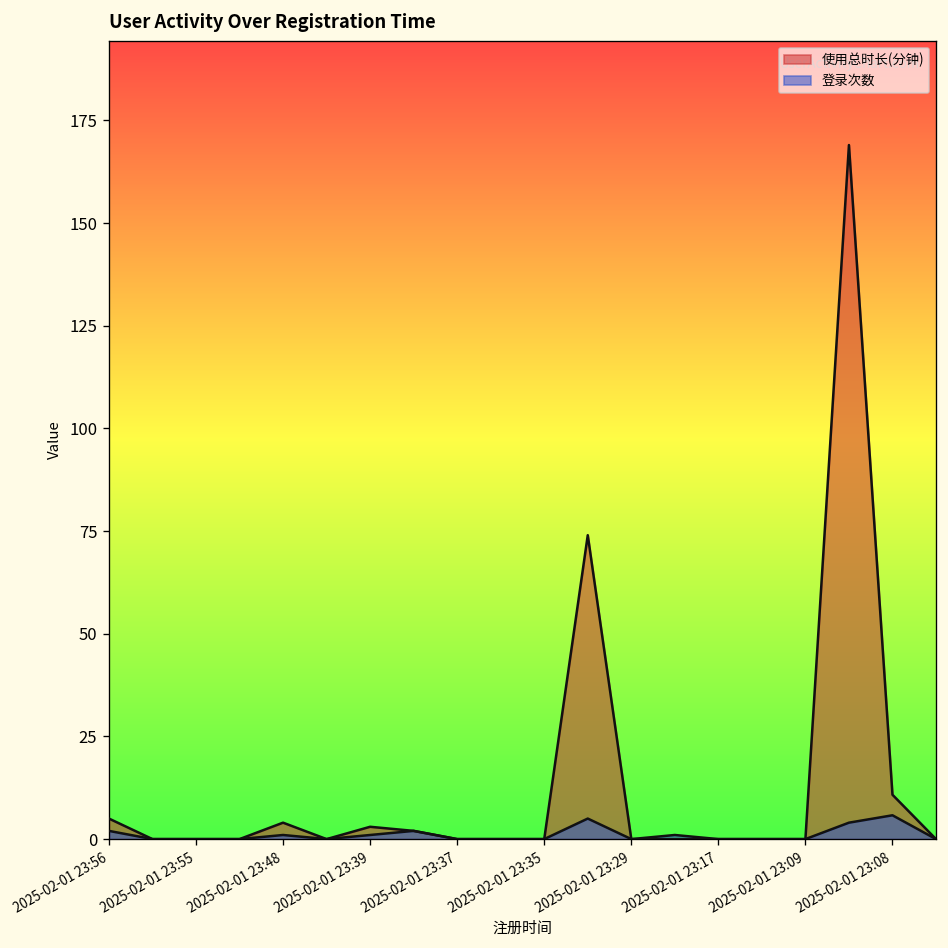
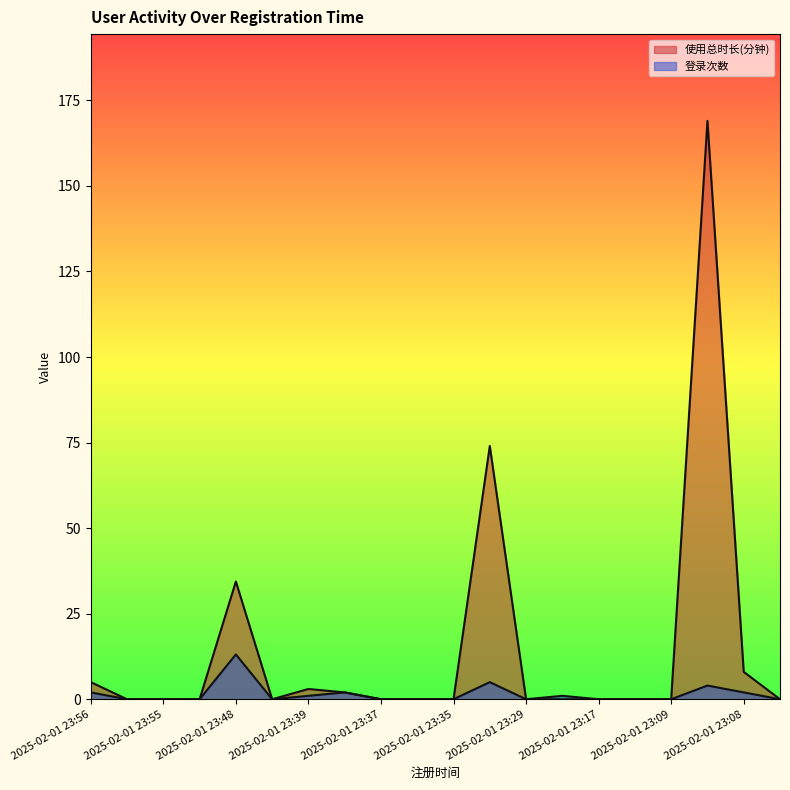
  {
    "使用总时长(分钟)": {
-     "2025-02-01 23:48": 4,
-     "2025-02-01 23:08": 11
+     "2025-02-01 23:48": 34,
+     "2025-02-01 23:08": 8
    },
    "登录次数": {
-     "2025-02-01 23:48": 1,
-     "2025-02-01 23:08": 6
+     "2025-02-01 23:48": 13,
+     "2025-02-01 23:08": 2
    }
  }
